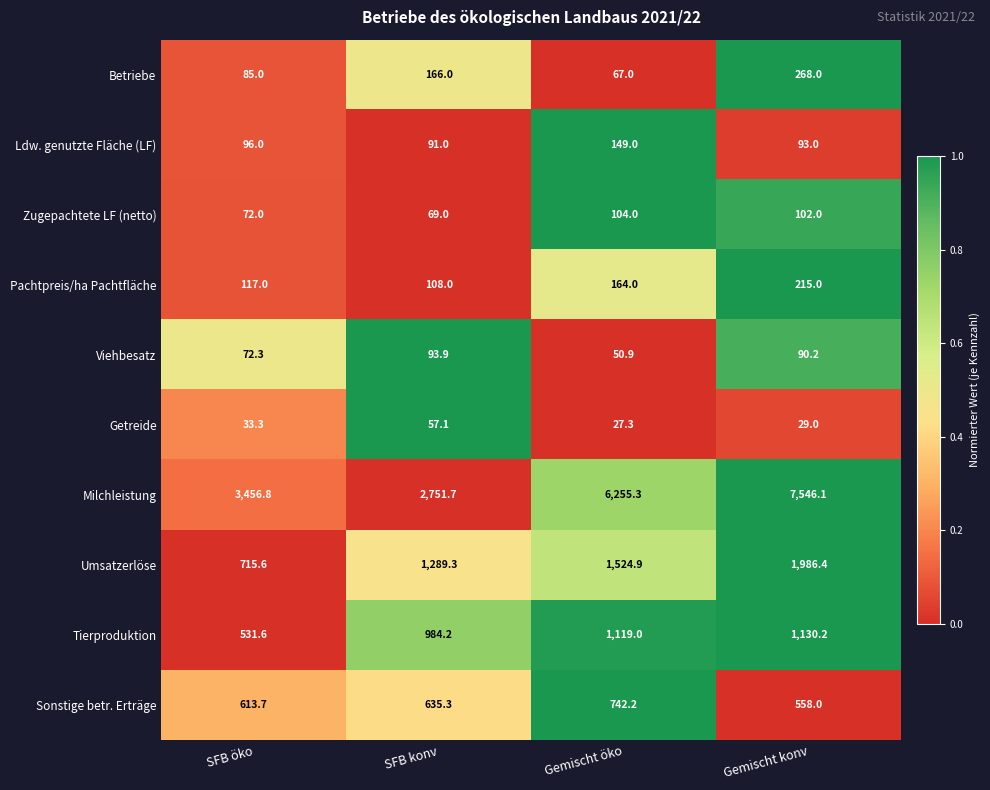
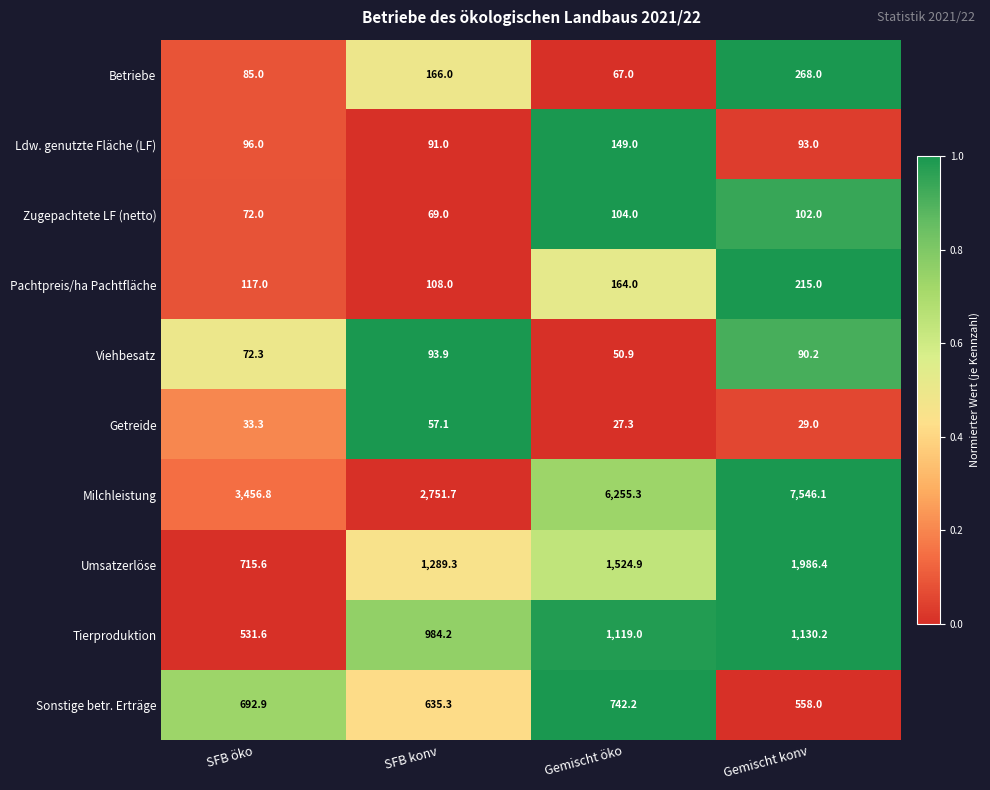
  {
    "Betriebe": {
      "SFB öko": "85.0",
      "SFB konv": "166.0",
      "Gemischt öko": "67.0",
      "Gemischt konv": "268.0"
    },
    "Ldw. genutzte Fläche (LF)": {
      "SFB öko": "96.0",
      "SFB konv": "91.0",
      "Gemischt öko": "149.0",
      "Gemischt konv": "93.0"
    },
    "Zugepachtete LF (netto)": {
      "SFB öko": "72.0",
      "SFB konv": "69.0",
      "Gemischt öko": "104.0",
      "Gemischt konv": "102.0"
    },
    "Pachtpreis/ha Pachtfläche": {
      "SFB öko": "117.0",
      "SFB konv": "108.0",
      "Gemischt öko": "164.0",
      "Gemischt konv": "215.0"
    },
    "Viehbesatz": {
      "SFB öko": "72.3",
      "SFB konv": "93.9",
      "Gemischt öko": "50.9",
      "Gemischt konv": "90.2"
    },
    "Getreide": {
      "SFB öko": "33.3",
      "SFB konv": "57.1",
      "Gemischt öko": "27.3",
      "Gemischt konv": "29.0"
    },
    "Milchleistung": {
      "SFB öko": "3,456.8",
      "SFB konv": "2,751.7",
      "Gemischt öko": "6,255.3",
      "Gemischt konv": "7,546.1"
    },
    "Umsatzerlöse": {
      "SFB öko": "715.6",
      "SFB konv": "1,289.3",
      "Gemischt öko": "1,524.9",
      "Gemischt konv": "1,986.4"
    },
    "Tierproduktion": {
      "SFB öko": "531.6",
      "SFB konv": "984.2",
      "Gemischt öko": "1,119.0",
      "Gemischt konv": "1,130.2"
    },
    "Sonstige betr. Erträge": {
-     "SFB öko": "613.7",
+     "SFB öko": "692.9",
      "SFB konv": "635.3",
      "Gemischt öko": "742.2",
      "Gemischt konv": "558.0"
    }
  }
